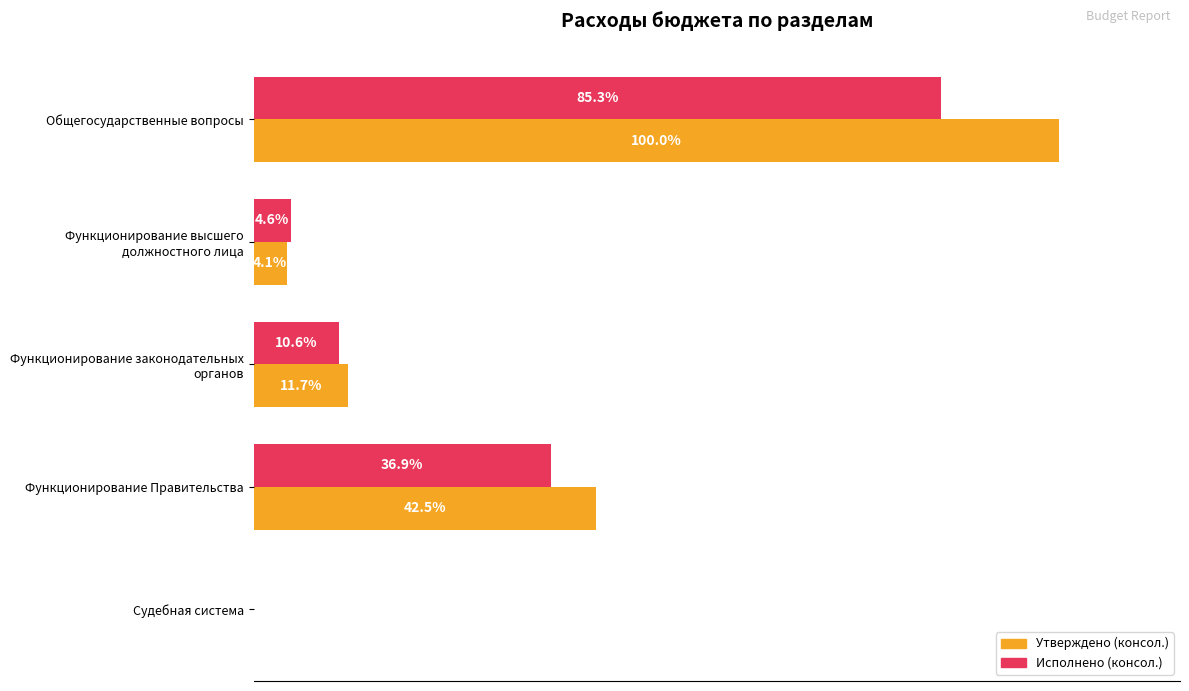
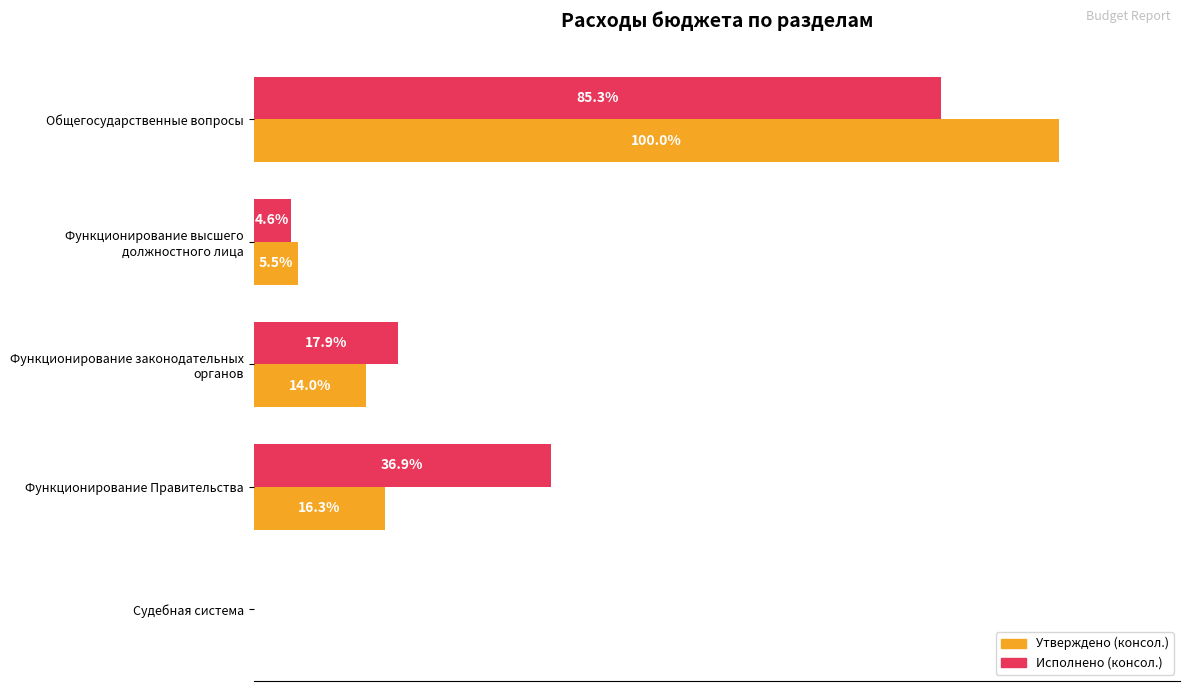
  {
    "Утверждено (консол.)": {
      "Общегосударственные вопросы": "100.0%",
-     "Функционирование высшего должностного лица": "4.1%",
-     "Функционирование законодательных органов": "11.7%",
-     "Функционирование Правительства": "42.5%"
+     "Функционирование высшего должностного лица": "5.5%",
+     "Функционирование законодательных органов": "14.0%",
+     "Функционирование Правительства": "16.3%"
    },
    "Исполнено (консол.)": {
      "Общегосударственные вопросы": "85.3%",
      "Функционирование высшего должностного лица": "4.6%",
-     "Функционирование законодательных органов": "10.6%",
+     "Функционирование законодательных органов": "17.9%",
      "Функционирование Правительства": "36.9%"
    }
  }
